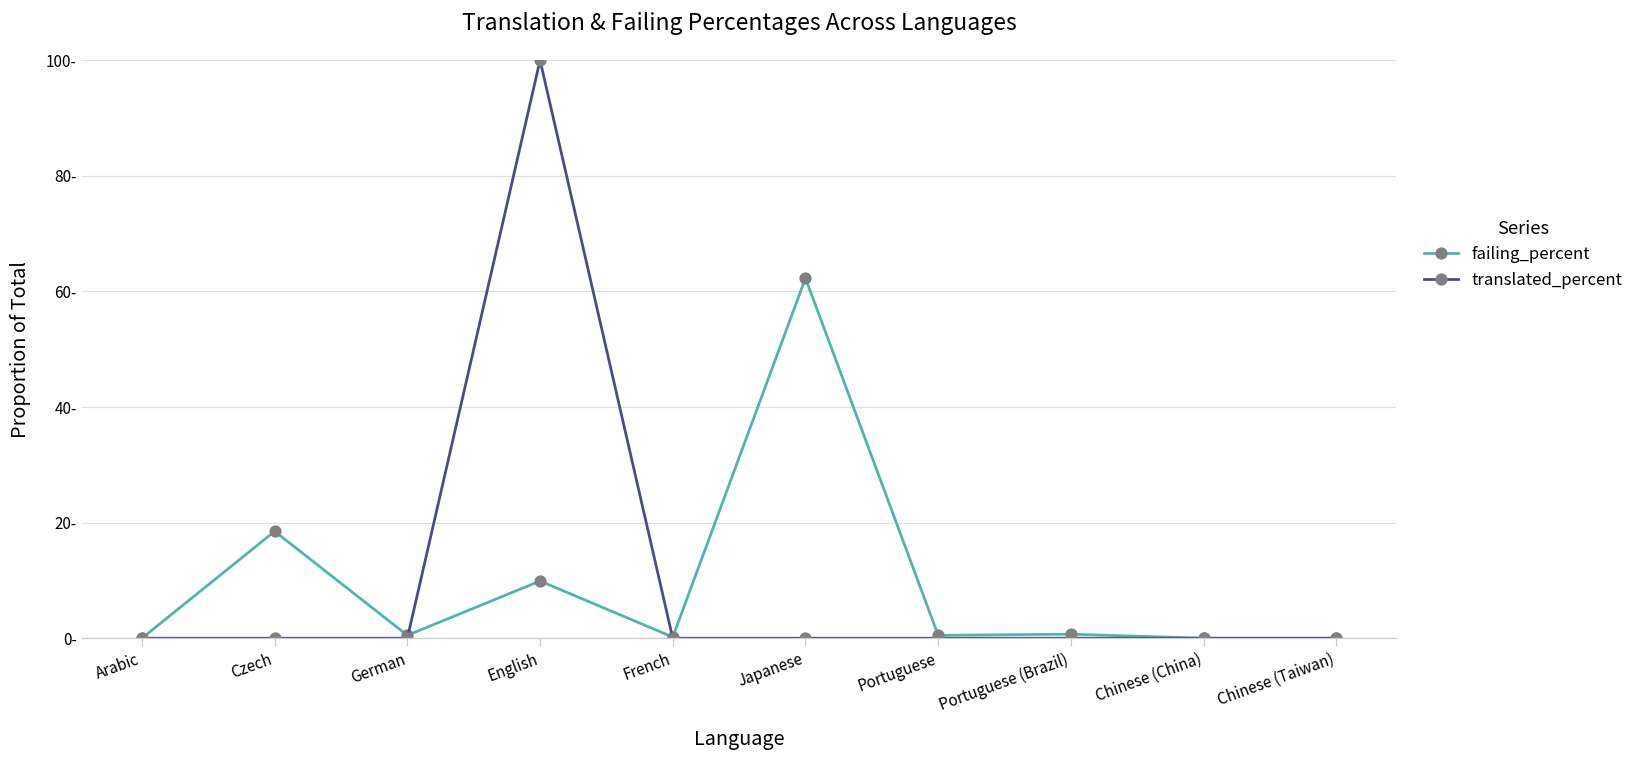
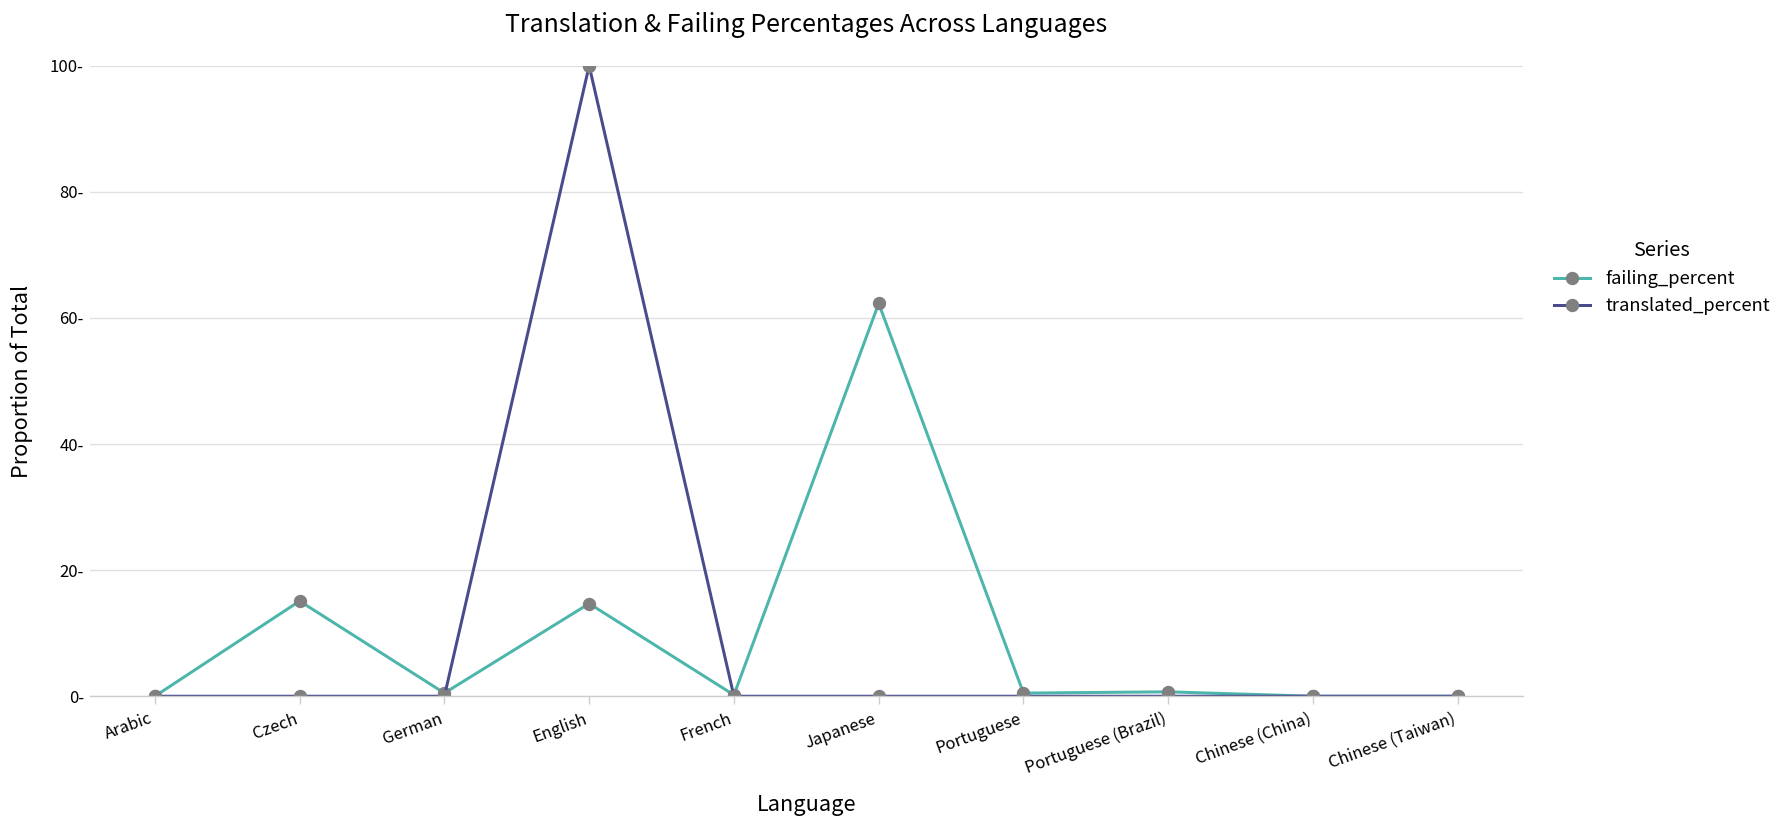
  {
    "failing_percent": {
-     "Czech": "19-",
+     "Czech": "15-",
      "German": "1-",
-     "English": "10-",
+     "English": "15-",
      "Japanese": "62-",
      "Portuguese": "1-",
      "Portuguese (Brazil)": "1-"
    },
    "translated_percent": {
      "Czech": "0-",
      "German": "0-",
      "English": "100-",
      "Japanese": "0-",
      "Portuguese": "0-",
      "Portuguese (Brazil)": "0-"
    }
  }
